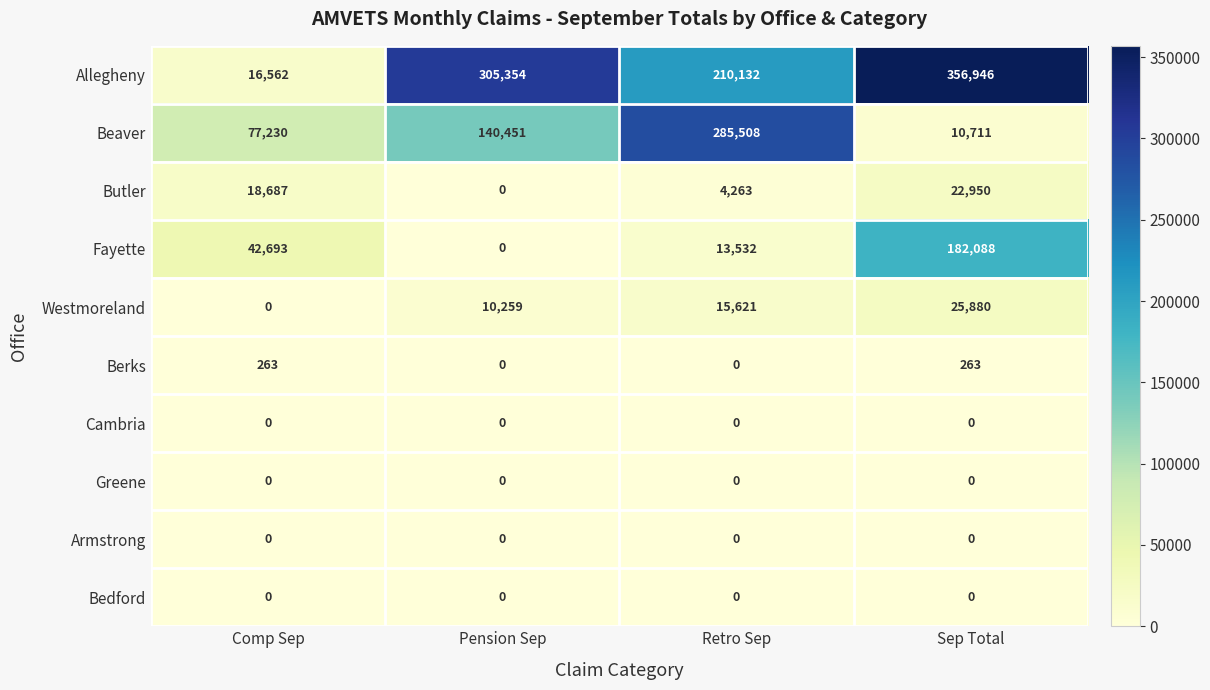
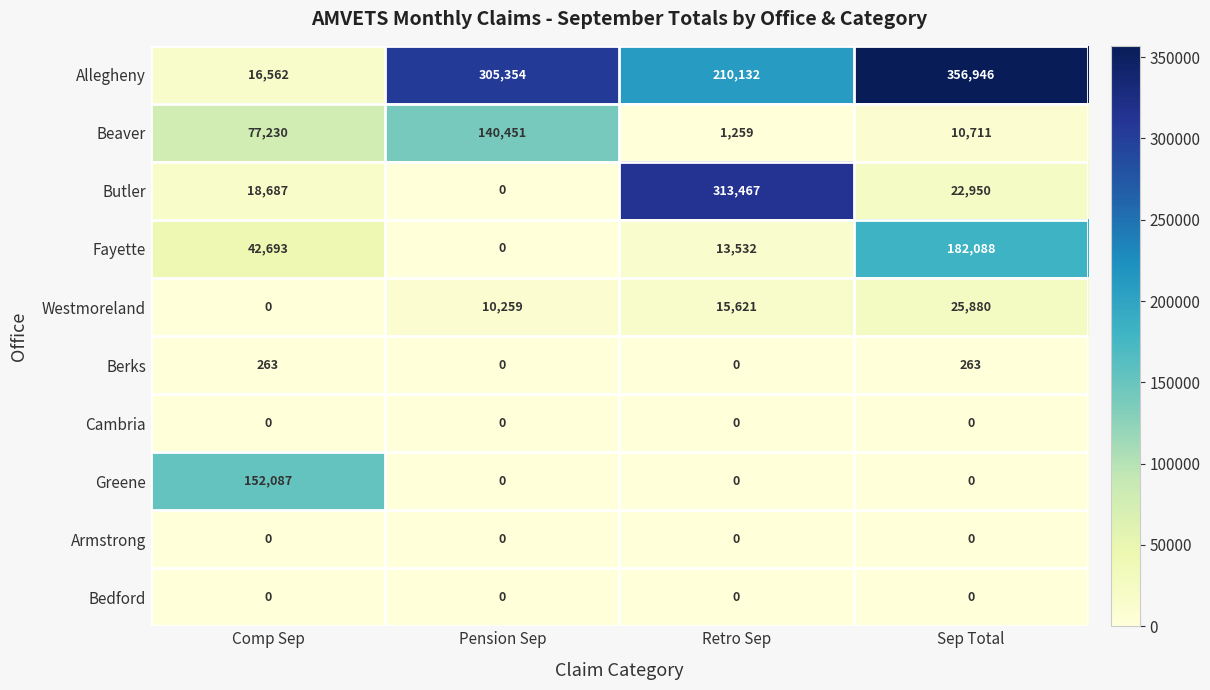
  {
    "Allegheny": {
      "Comp Sep": "16,562",
      "Pension Sep": "305,354",
      "Retro Sep": "210,132",
      "Sep Total": "356,946"
    },
    "Beaver": {
      "Comp Sep": "77,230",
      "Pension Sep": "140,451",
-     "Retro Sep": "285,508",
+     "Retro Sep": "1,259",
      "Sep Total": "10,711"
    },
    "Butler": {
      "Comp Sep": "18,687",
      "Pension Sep": "0",
-     "Retro Sep": "4,263",
+     "Retro Sep": "313,467",
      "Sep Total": "22,950"
    },
    "Fayette": {
      "Comp Sep": "42,693",
      "Pension Sep": "0",
      "Retro Sep": "13,532",
      "Sep Total": "182,088"
    },
    "Westmoreland": {
      "Comp Sep": "0",
      "Pension Sep": "10,259",
      "Retro Sep": "15,621",
      "Sep Total": "25,880"
    },
    "Berks": {
      "Comp Sep": "263",
      "Pension Sep": "0",
      "Retro Sep": "0",
      "Sep Total": "263"
    },
    "Cambria": {
      "Comp Sep": "0",
      "Pension Sep": "0",
      "Retro Sep": "0",
      "Sep Total": "0"
    },
    "Greene": {
-     "Comp Sep": "0",
+     "Comp Sep": "152,087",
      "Pension Sep": "0",
      "Retro Sep": "0",
      "Sep Total": "0"
    },
    "Armstrong": {
      "Comp Sep": "0",
      "Pension Sep": "0",
      "Retro Sep": "0",
      "Sep Total": "0"
    },
    "Bedford": {
      "Comp Sep": "0",
      "Pension Sep": "0",
      "Retro Sep": "0",
      "Sep Total": "0"
    }
  }
